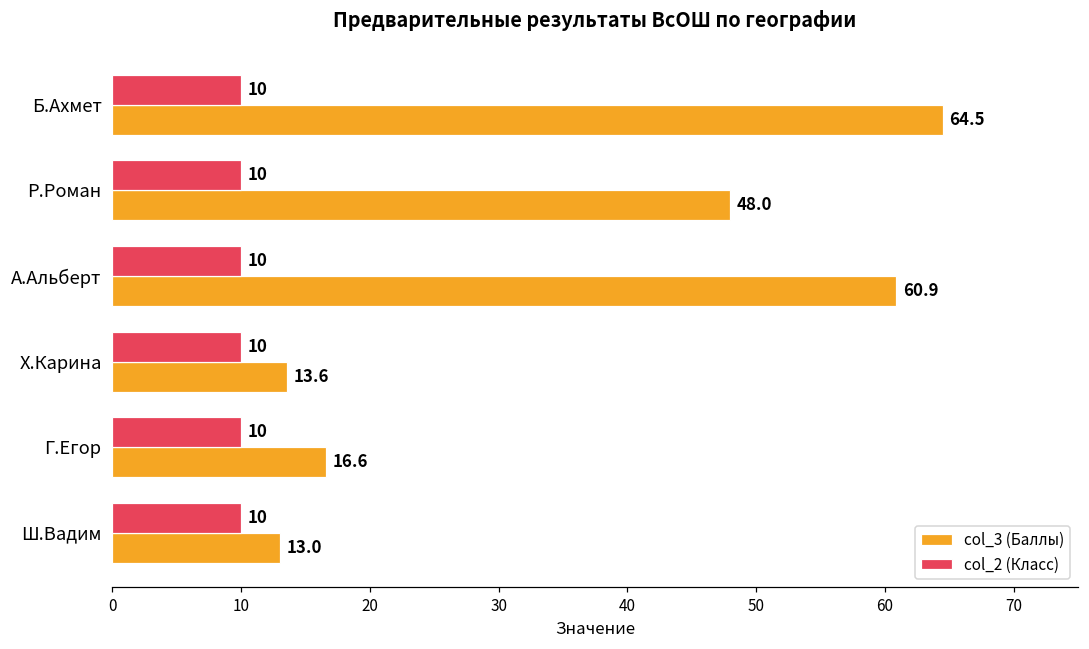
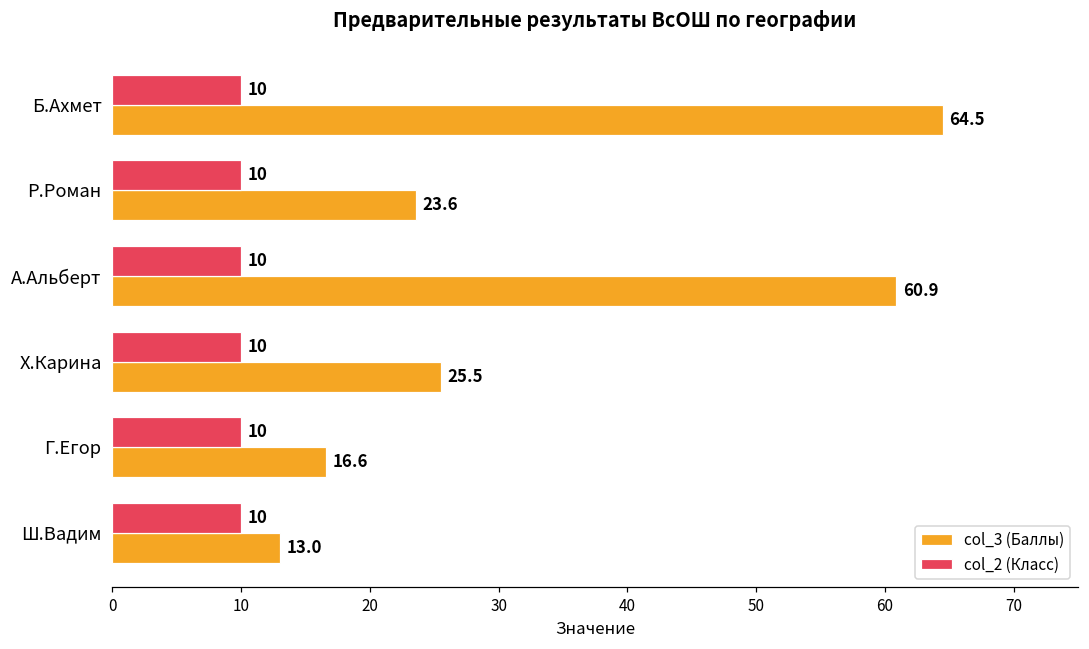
  {
    "col_3 (Баллы)": {
      "Б.Ахмет": 64.5,
-     "Р.Роман": 48.0,
+     "Р.Роман": 23.6,
      "А.Альберт": 60.9,
-     "Х.Карина": 13.6,
+     "Х.Карина": 25.5,
      "Г.Егор": 16.6,
      "Ш.Вадим": 13.0
    },
    "col_2 (Класс)": {
      "Б.Ахмет": 10,
      "Р.Роман": 10,
      "А.Альберт": 10,
      "Х.Карина": 10,
      "Г.Егор": 10,
      "Ш.Вадим": 10
    }
  }
